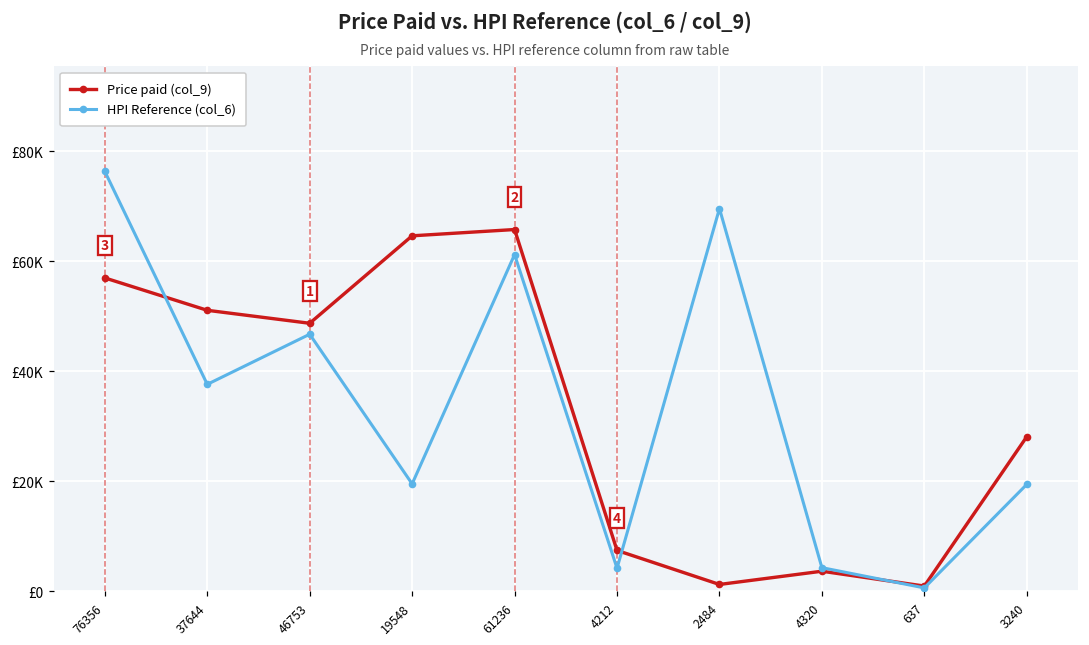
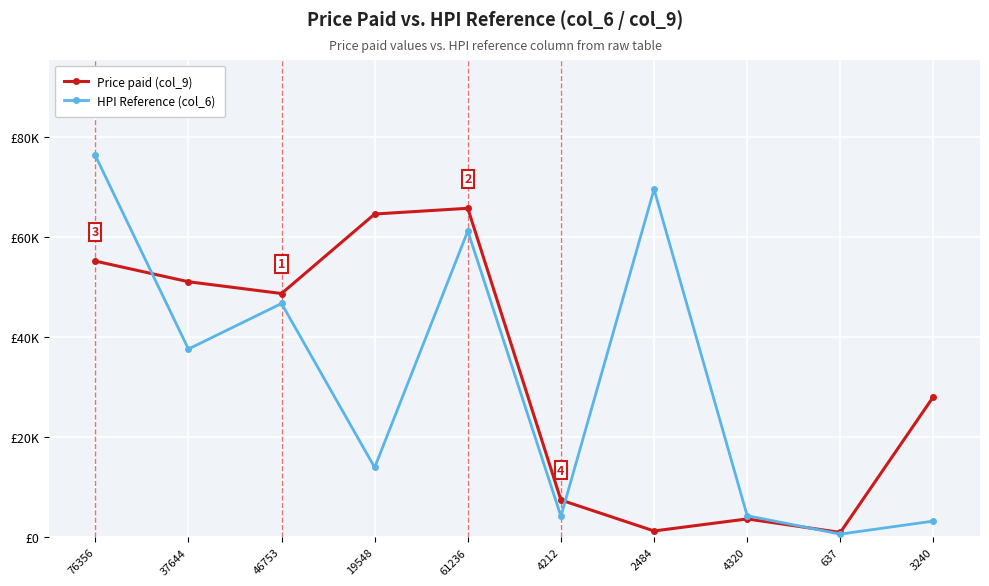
  {
    "Price paid (col_9)": {
-     "76356": "£57000",
+     "76356": "£55000",
      "37644": "£51000",
      "19548": "£65000",
      "2484": "£1000",
      "4320": "£4000",
      "3240": "£28000"
    },
    "HPI Reference (col_6)": {
      "76356": "£76000",
      "37644": "£38000",
      "46753": "£47000",
-     "19548": "£20000",
+     "19548": "£14000",
      "61236": "£61000",
      "4212": "£4000",
      "2484": "£70000",
      "4320": "£4000",
-     "3240": "£19000"
+     "3240": "£3000"
    }
  }
